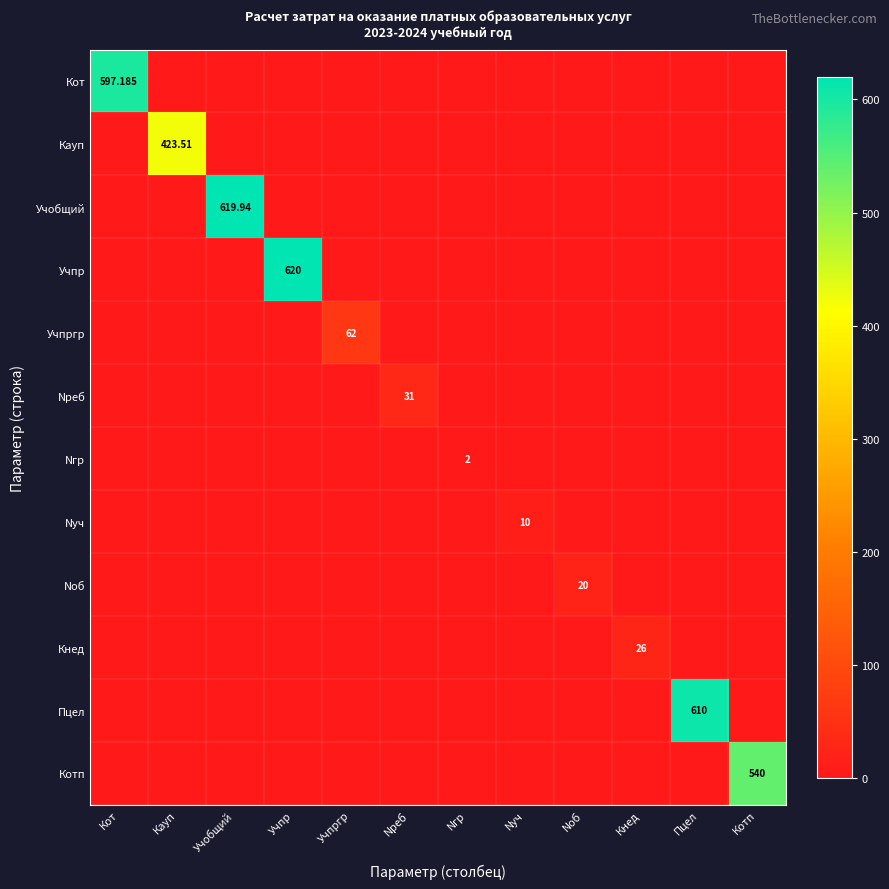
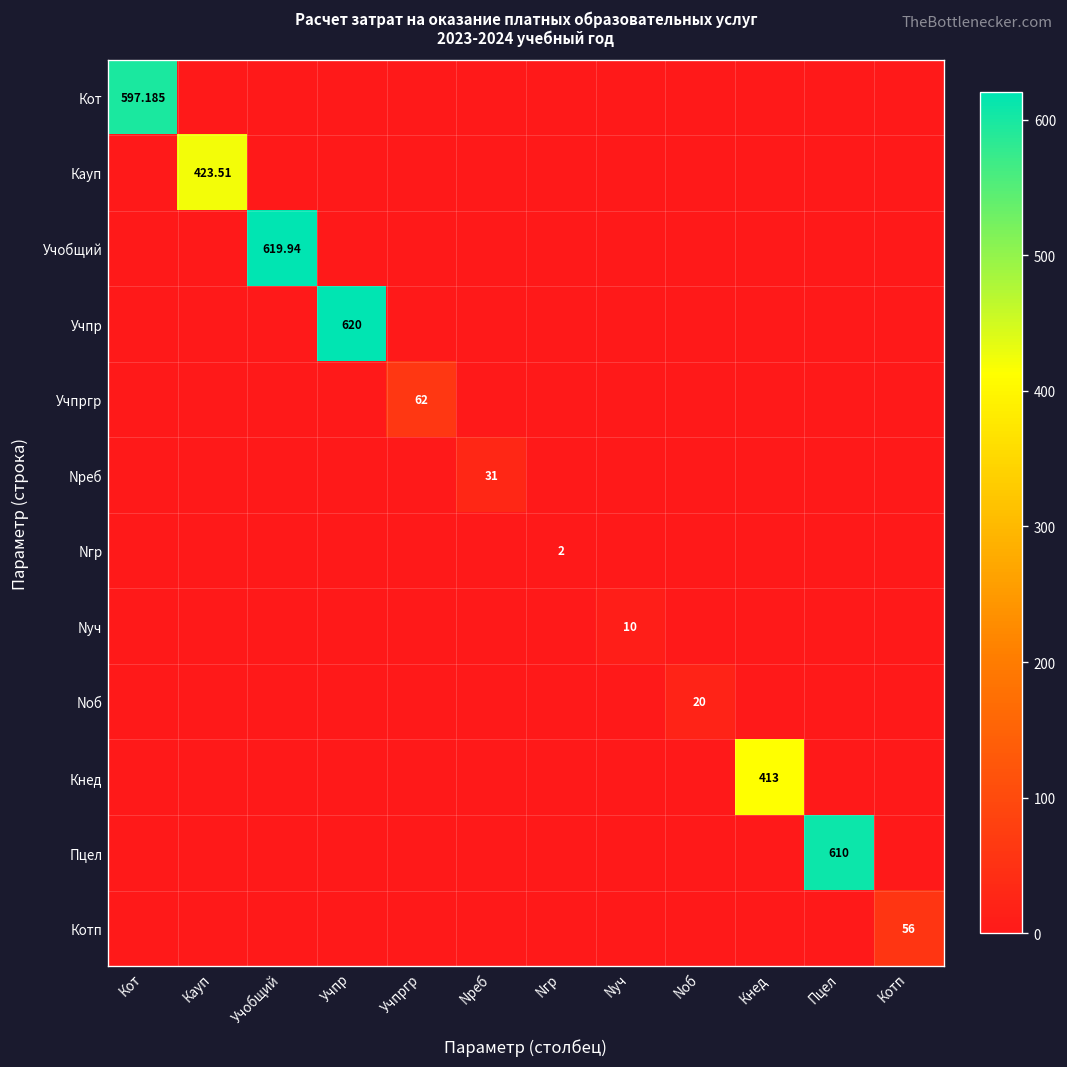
  {
    "Кот": {
      "Кот": 597.185
    },
    "Кауп": {
      "Кауп": 423.51
    },
    "Учобщий": {
      "Учобщий": 619.94
    },
    "Учпр": {
      "Учпр": 620
    },
    "Учпргр": {
      "Учпргр": 62
    },
    "Nреб": {
      "Nреб": 31
    },
    "Nгр": {
      "Nгр": 2
    },
    "Nуч": {
      "Nуч": 10
    },
    "Nоб": {
      "Nоб": 20
    },
    "Кнед": {
-     "Кнед": 26
+     "Кнед": 413
    },
    "Пцел": {
      "Пцел": 610
    },
    "Котп": {
-     "Котп": 540
+     "Котп": 56
    }
  }
